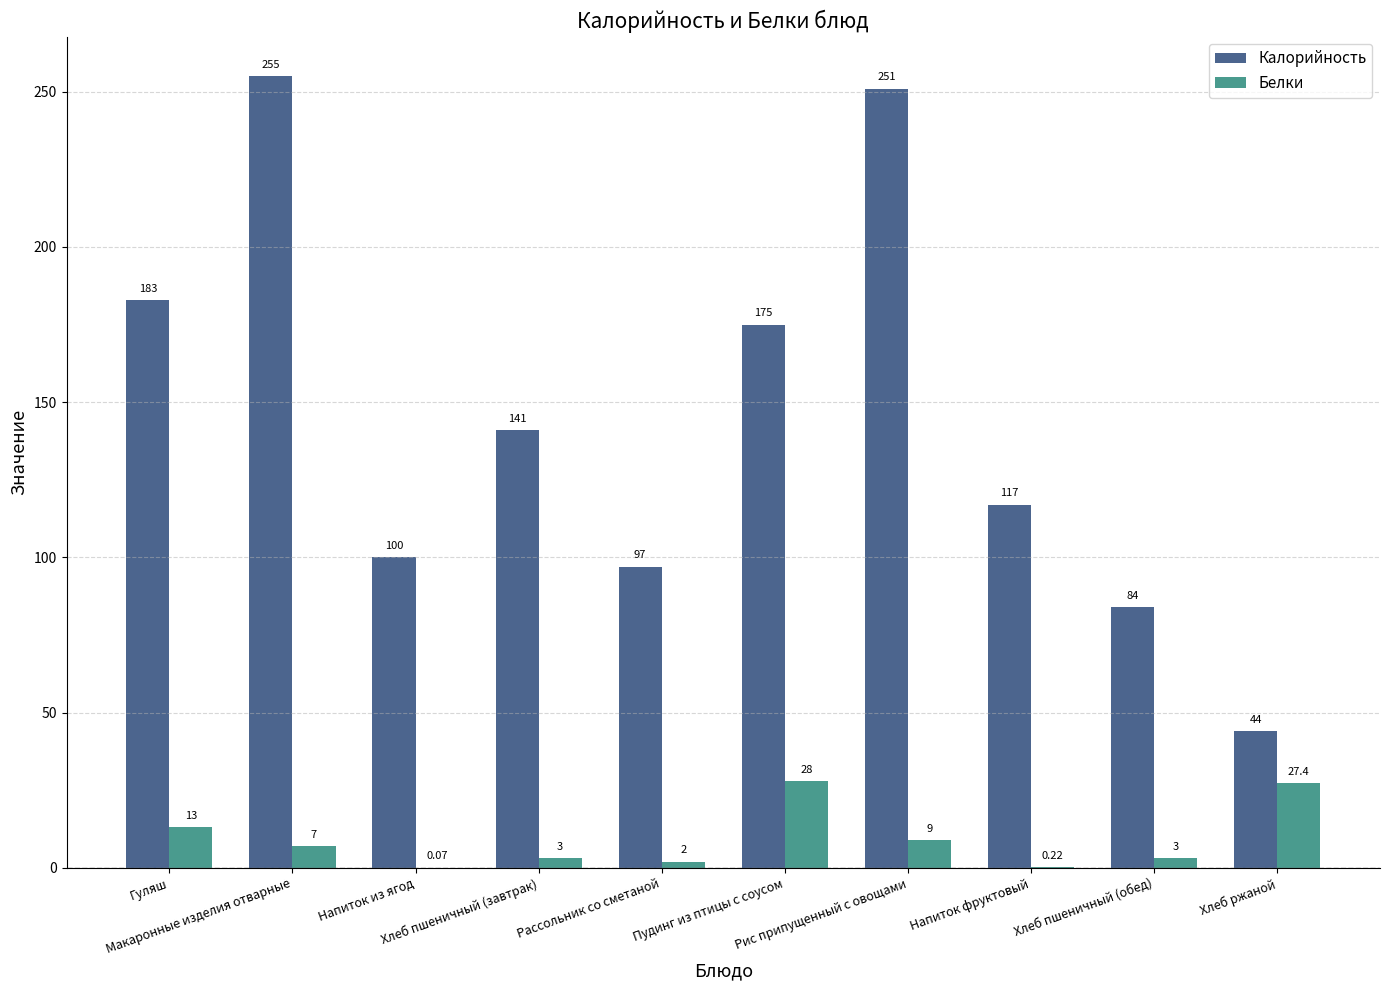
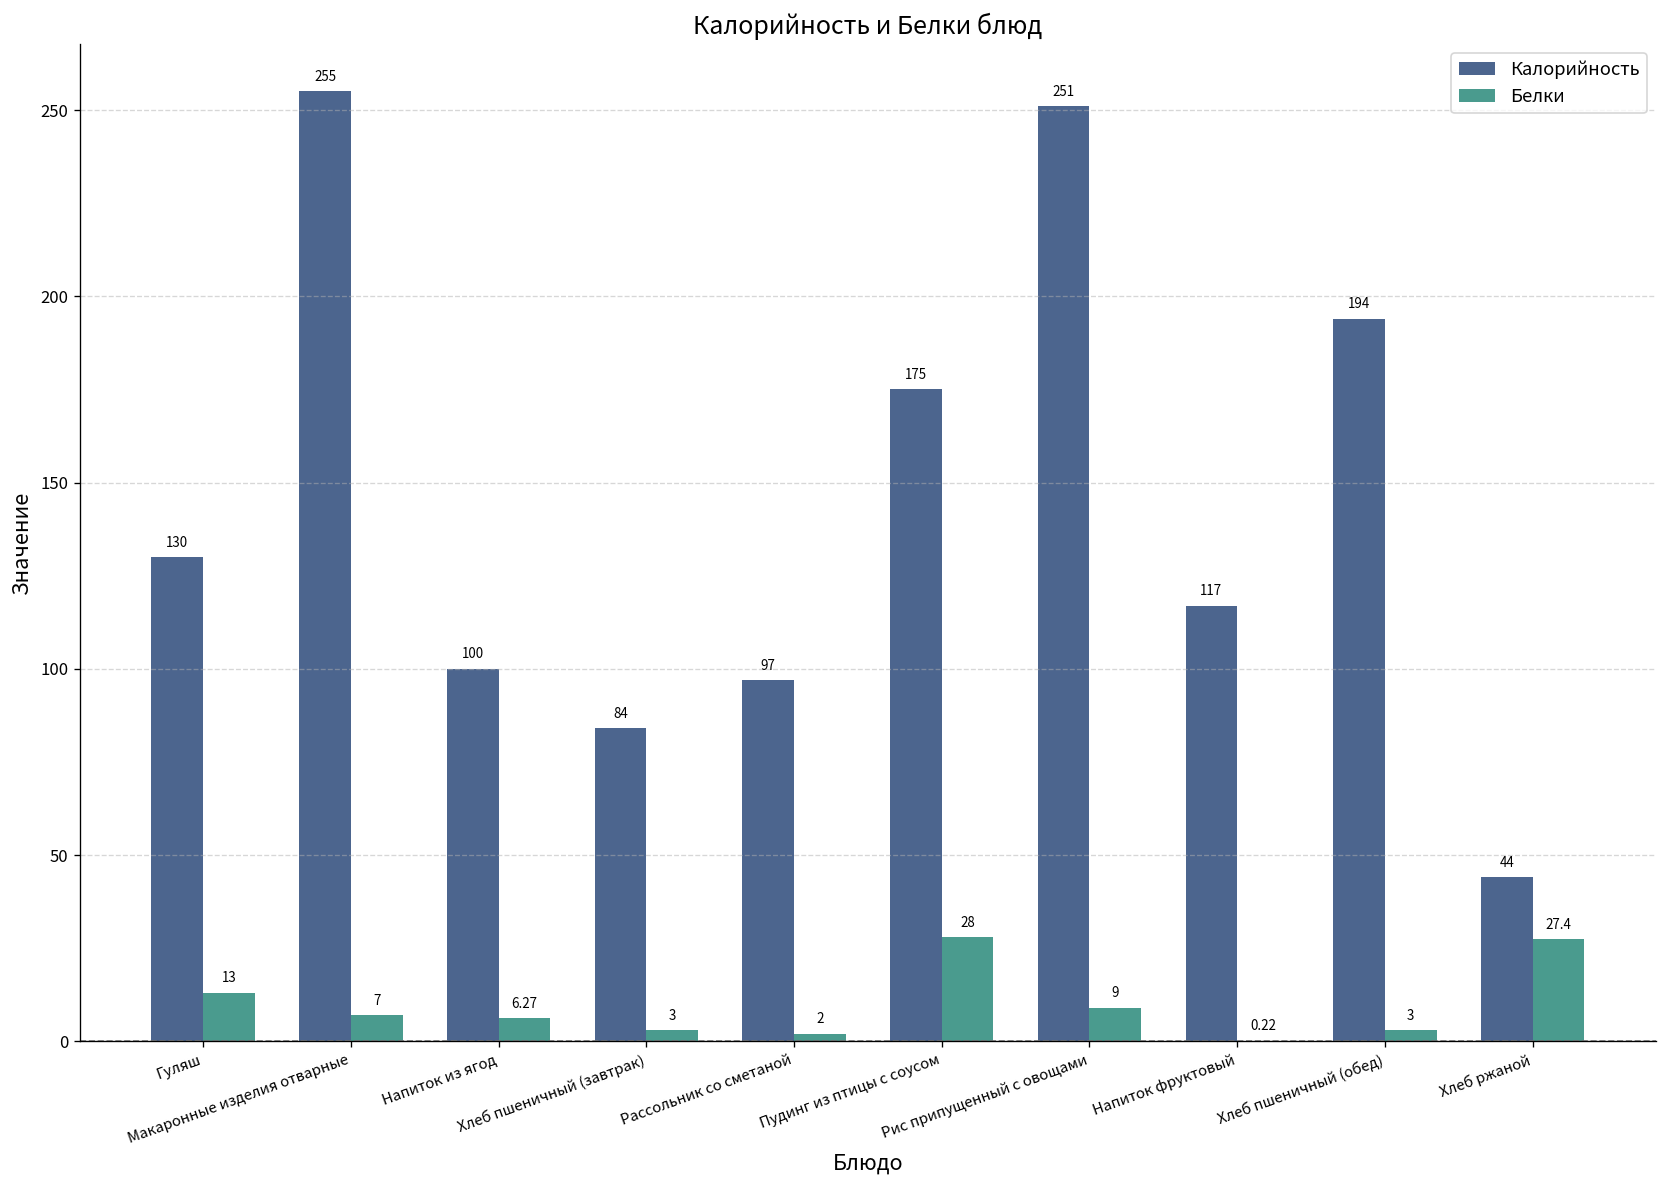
  {
    "Калорийность": {
-     "Гуляш": 183,
+     "Гуляш": 130,
      "Макаронные изделия отварные": 255,
      "Напиток из ягод": 100,
-     "Хлеб пшеничный (завтрак)": 141,
+     "Хлеб пшеничный (завтрак)": 84,
      "Рассольник со сметаной": 97,
      "Пудинг из птицы с соусом": 175,
      "Рис припущенный с овощами": 251,
      "Напиток фруктовый": 117,
-     "Хлеб пшеничный (обед)": 84,
+     "Хлеб пшеничный (обед)": 194,
      "Хлеб ржаной": 44
    },
    "Белки": {
      "Гуляш": 13,
      "Макаронные изделия отварные": 7,
-     "Напиток из ягод": 0.07,
+     "Напиток из ягод": 6.27,
      "Хлеб пшеничный (завтрак)": 3,
      "Рассольник со сметаной": 2,
      "Пудинг из птицы с соусом": 28,
      "Рис припущенный с овощами": 9,
      "Напиток фруктовый": 0.22,
      "Хлеб пшеничный (обед)": 3,
      "Хлеб ржаной": 27.4
    }
  }
